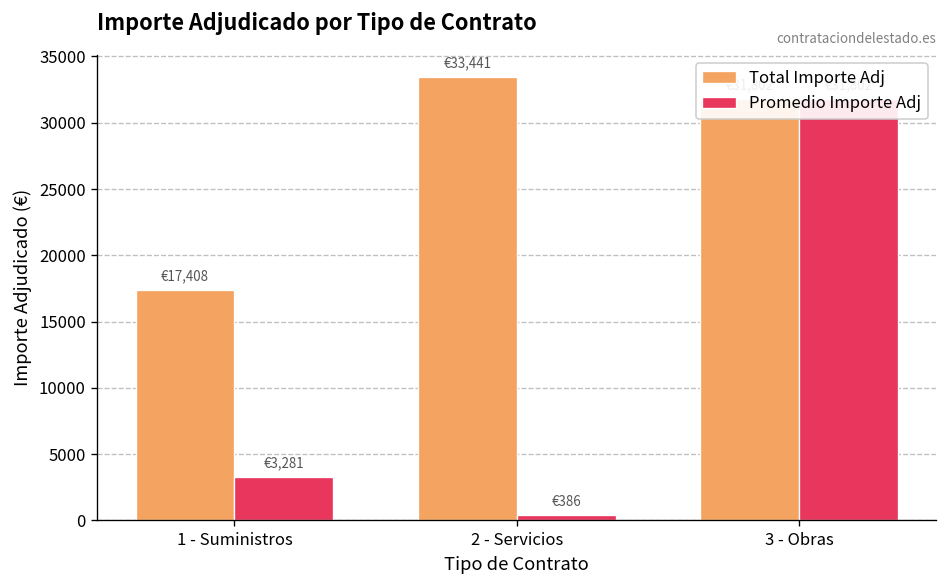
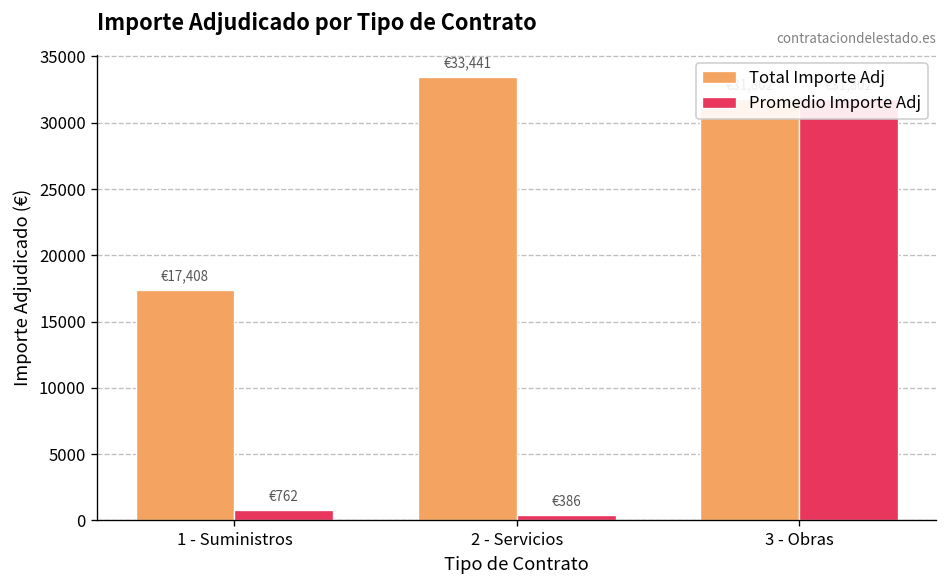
  {
    "Total Importe Adj": {
      "1 - Suministros": "€17,408",
      "2 - Servicios": "€33,441"
    },
    "Promedio Importe Adj": {
-     "1 - Suministros": "€3,281",
+     "1 - Suministros": "€762",
      "2 - Servicios": "€386"
    }
  }
